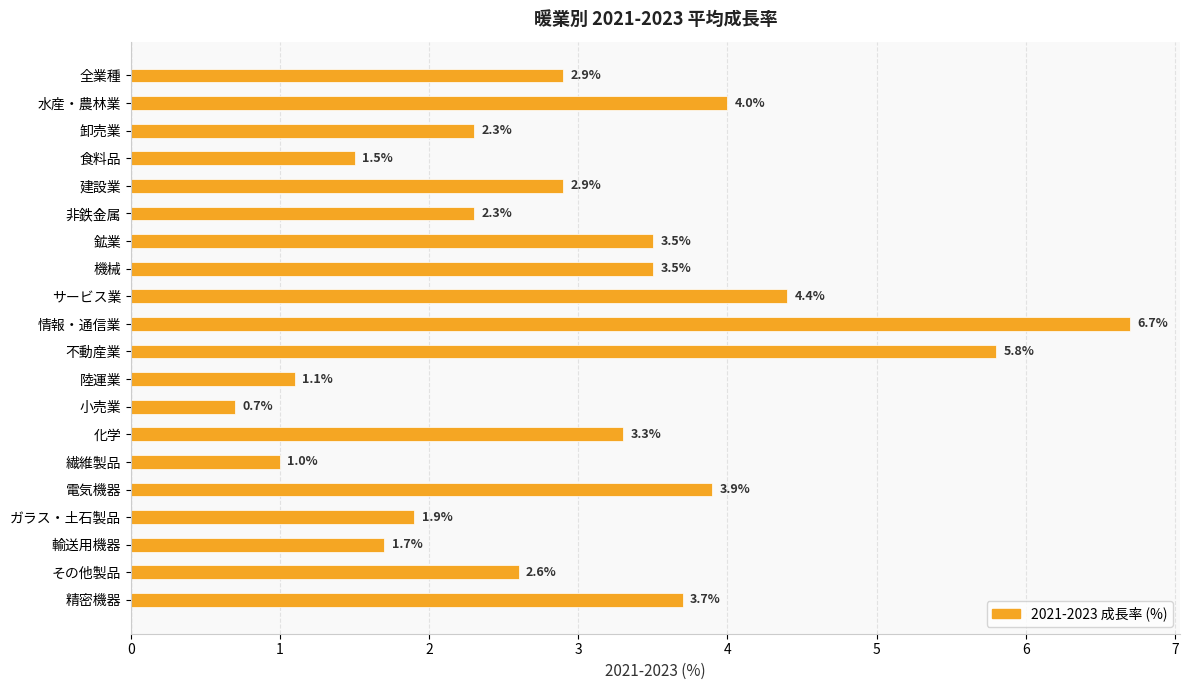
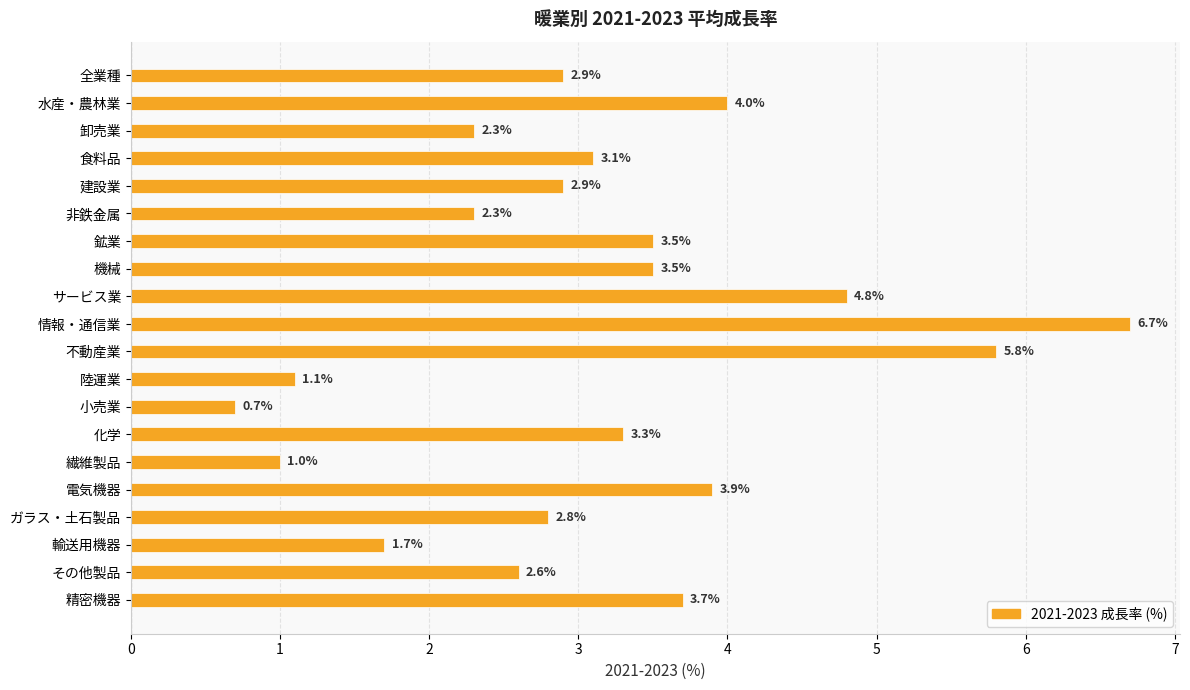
  {
    "全業種": "2.9%",
    "水産・農林業": "4.0%",
    "卸売業": "2.3%",
-   "食料品": "1.5%",
+   "食料品": "3.1%",
    "建設業": "2.9%",
    "非鉄金属": "2.3%",
    "鉱業": "3.5%",
    "機械": "3.5%",
-   "サービス業": "4.4%",
+   "サービス業": "4.8%",
    "情報・通信業": "6.7%",
    "不動産業": "5.8%",
    "陸運業": "1.1%",
    "小売業": "0.7%",
    "化学": "3.3%",
    "繊維製品": "1.0%",
    "電気機器": "3.9%",
-   "ガラス・土石製品": "1.9%",
+   "ガラス・土石製品": "2.8%",
    "輸送用機器": "1.7%",
    "その他製品": "2.6%",
    "精密機器": "3.7%"
  }
